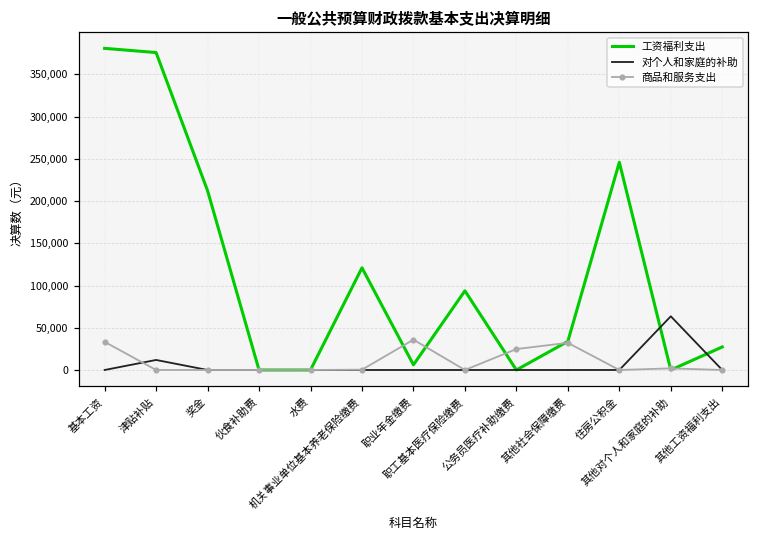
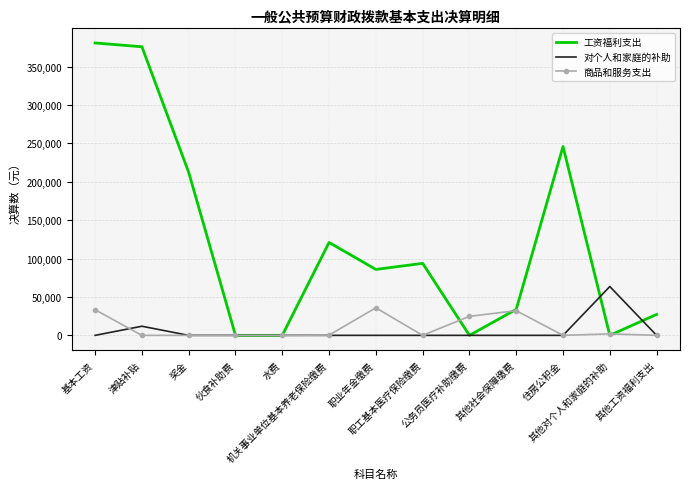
  {
    "工资福利支出": {
      "基本工资": "380,000",
      "津贴补贴": "380,000",
      "奖金": "210,000",
      "机关事业单位基本养老保险缴费": "120,000",
-     "职业年金缴费": "10,000",
+     "职业年金缴费": "90,000",
      "职工基本医疗保险缴费": "90,000",
      "住房公积金": "250,000",
      "其他工资福利支出": "30,000"
    },
    "对个人和家庭的补助": {
      "基本工资": "0",
      "津贴补贴": "10,000",
      "职业年金缴费": "0",
      "其他社会保障缴费": "0",
      "其他对个人和家庭的补助": "60,000"
    },
    "商品和服务支出": {
      "基本工资": "30,000",
      "津贴补贴": "0",
      "职业年金缴费": "40,000",
      "公务员医疗补助缴费": "20,000"
    }
  }
